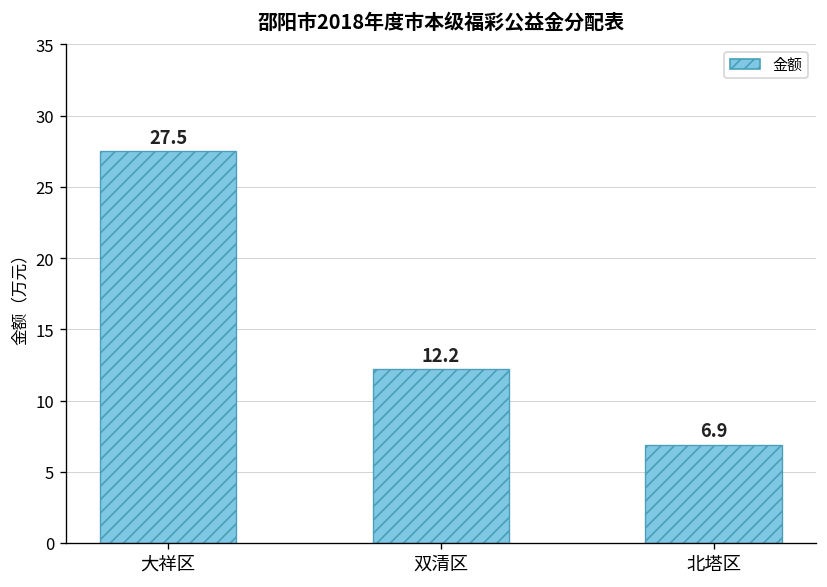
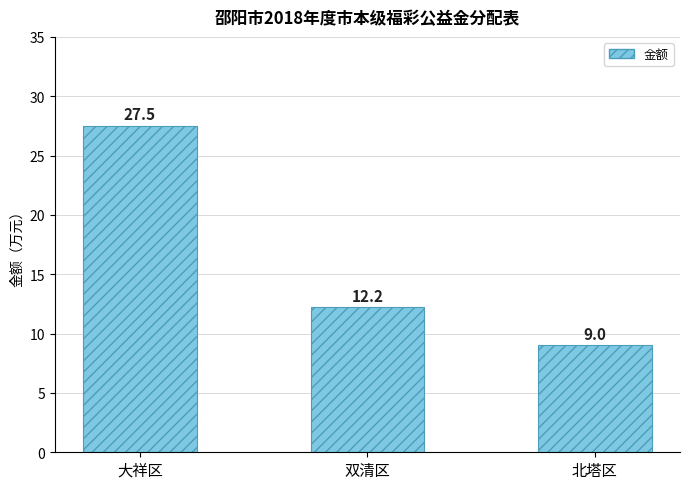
  {
    "大祥区": 27.5,
    "双清区": 12.2,
-   "北塔区": 6.9
+   "北塔区": 9.0
  }
